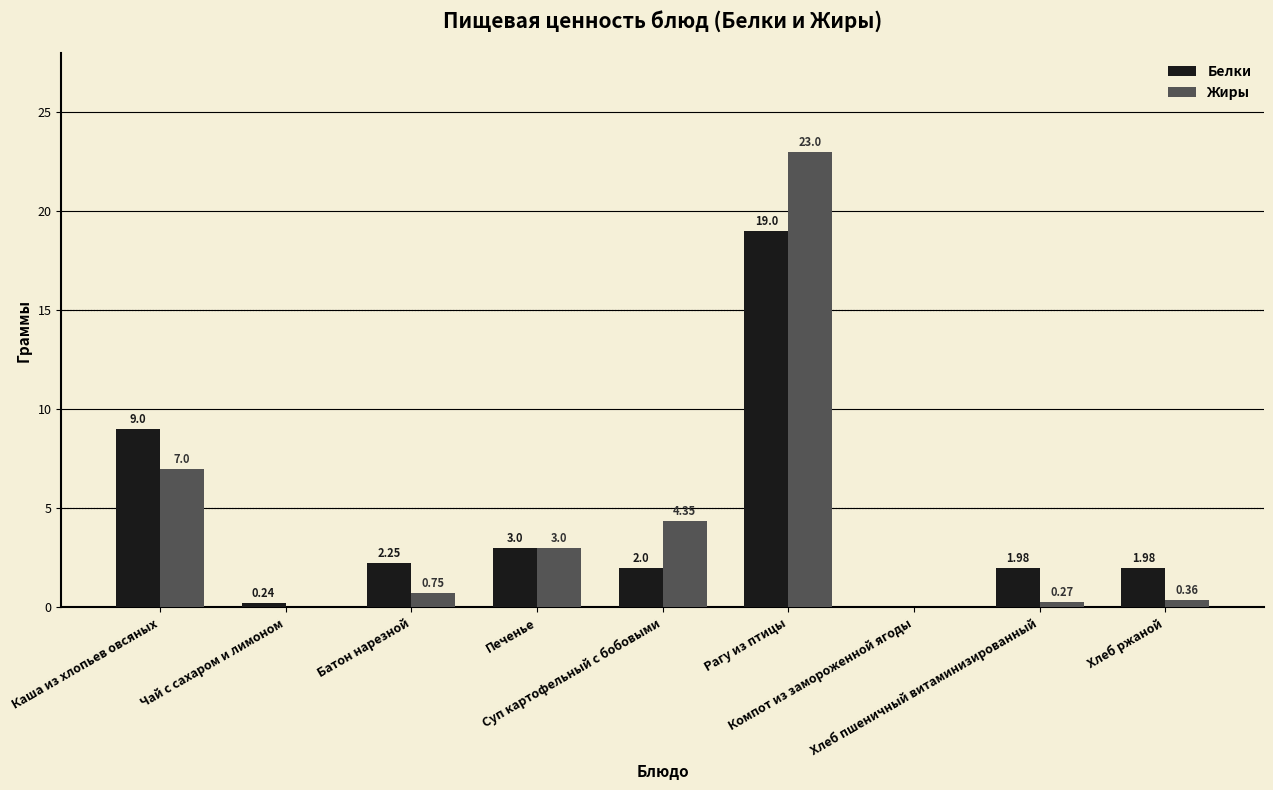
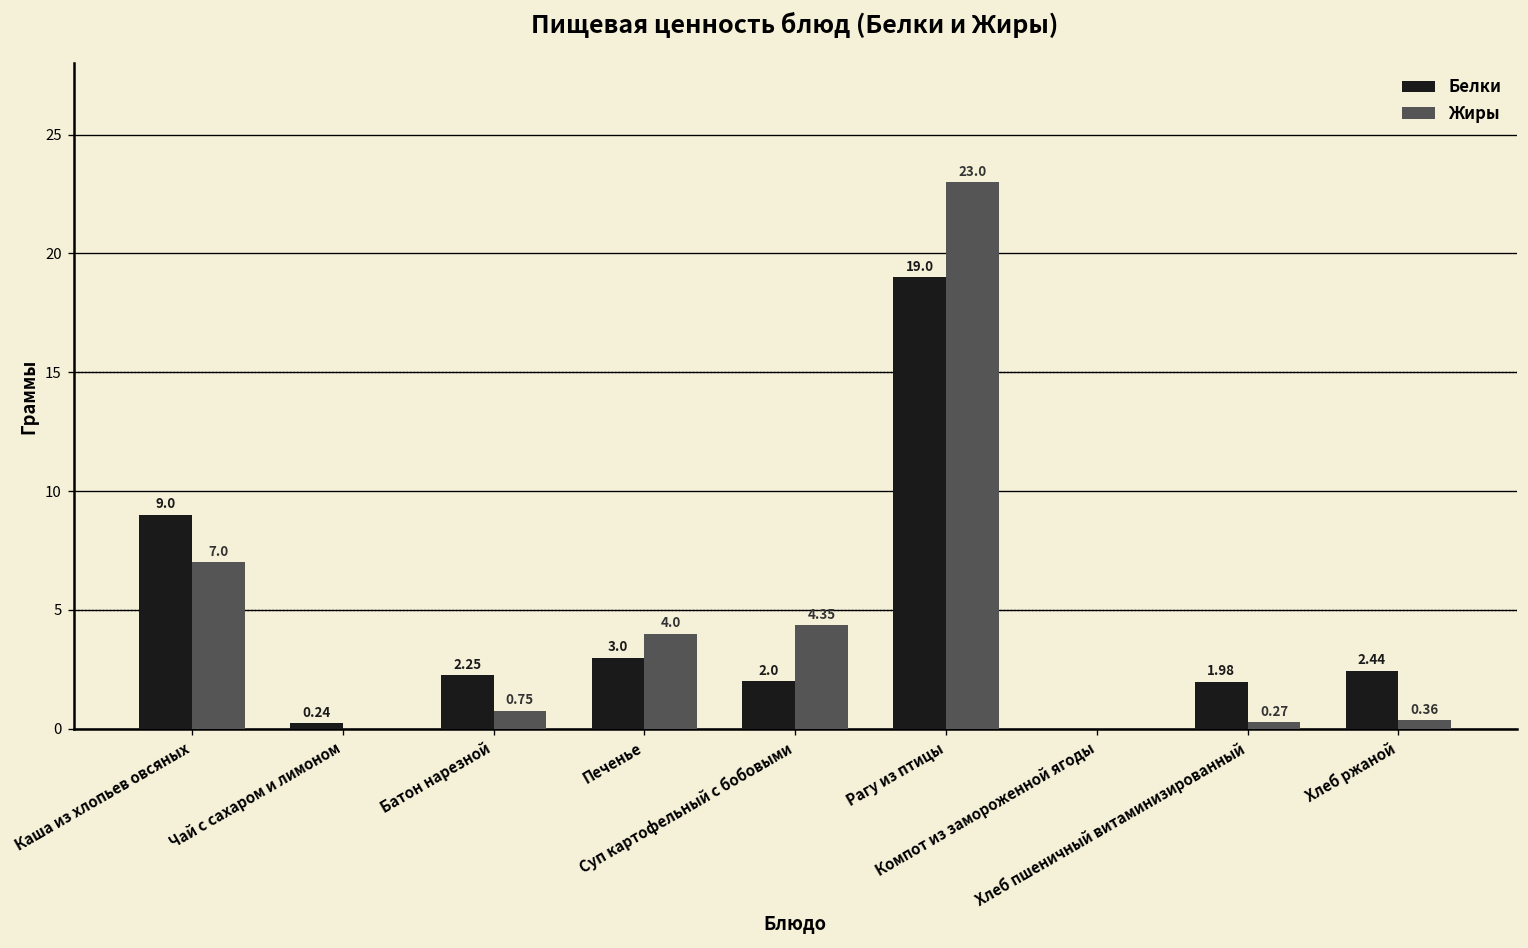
  {
    "Белки": {
      "Каша из хлопьев овсяных": 9.0,
      "Чай с сахаром и лимоном": 0.24,
      "Батон нарезной": 2.25,
      "Печенье": 3.0,
      "Суп картофельный с бобовыми": 2.0,
      "Рагу из птицы": 19.0,
      "Хлеб пшеничный витаминизированный": 1.98,
-     "Хлеб ржаной": 1.98
+     "Хлеб ржаной": 2.44
    },
    "Жиры": {
      "Каша из хлопьев овсяных": 7.0,
      "Батон нарезной": 0.75,
-     "Печенье": 3.0,
+     "Печенье": 4.0,
      "Суп картофельный с бобовыми": 4.35,
      "Рагу из птицы": 23.0,
      "Хлеб пшеничный витаминизированный": 0.27,
      "Хлеб ржаной": 0.36
    }
  }
